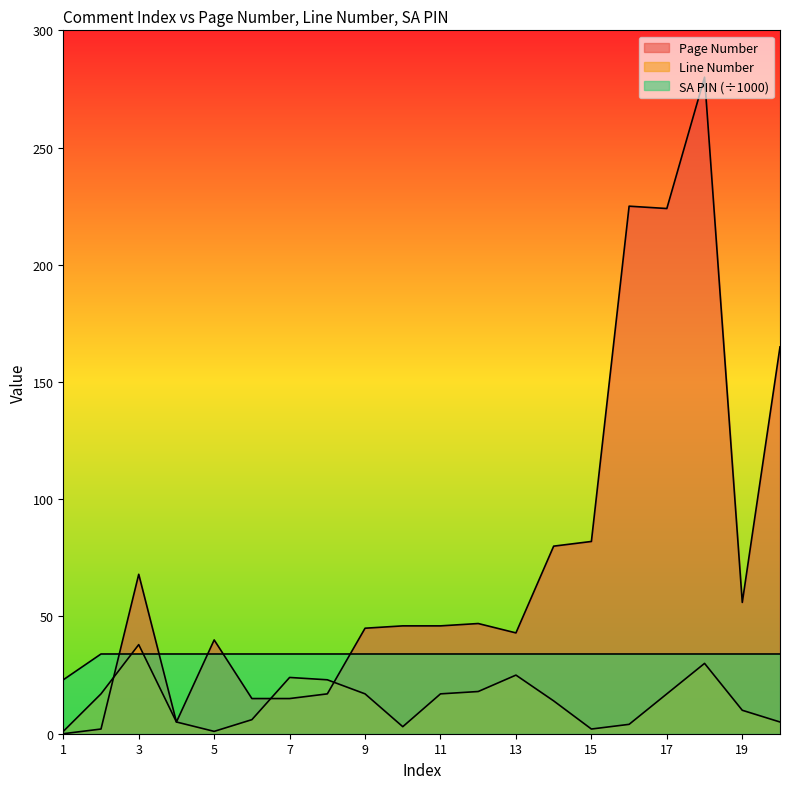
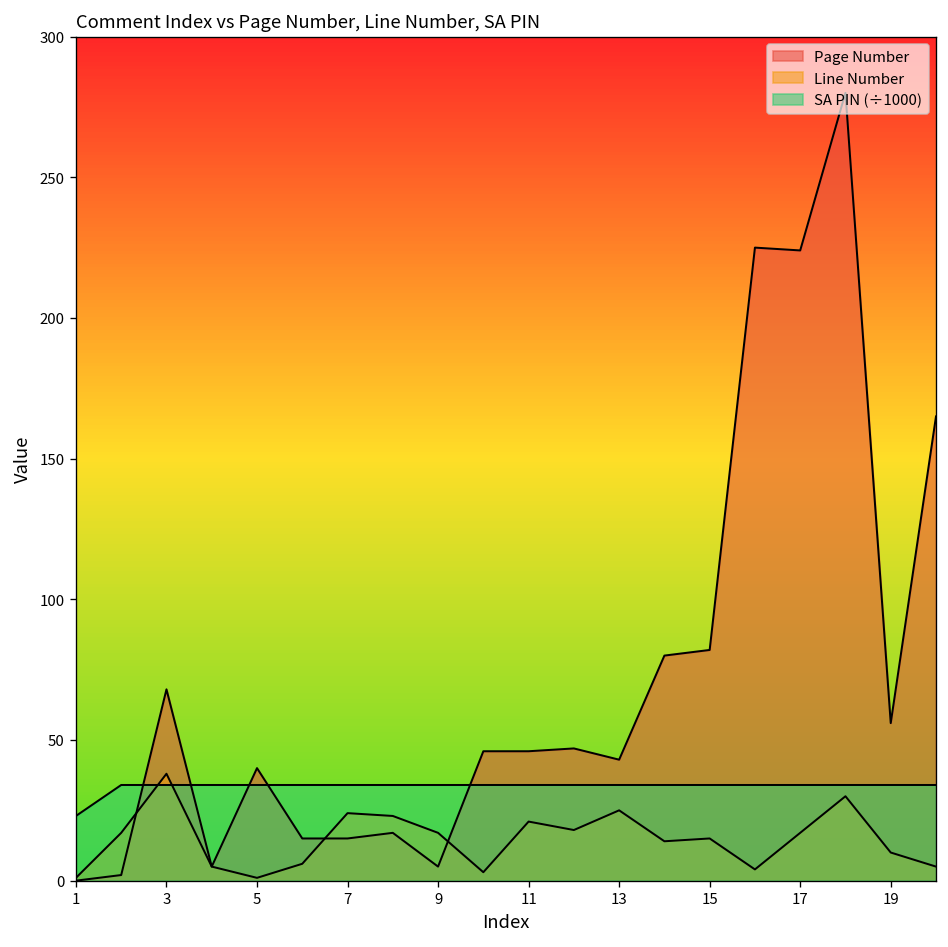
  {
    "Page Number": {
      "3": 68,
      "5": 40,
      "7": 15,
-     "9": 45,
+     "9": 5,
      "11": 46,
      "13": 43,
      "15": 82,
      "17": 224,
      "19": 56
    },
    "Line Number": {
      "3": 38,
      "5": 1,
      "7": 24,
      "9": 17,
-     "11": 17,
+     "11": 21,
      "13": 25,
-     "15": 2,
+     "15": 15,
      "17": 17,
      "19": 10
    },
    "SA PIN (÷1000)": {
      "1": 23,
      "3": 34,
      "5": 34,
      "7": 34,
      "9": 34,
      "11": 34,
      "13": 34,
      "15": 34,
      "17": 34,
      "19": 34
    }
  }
